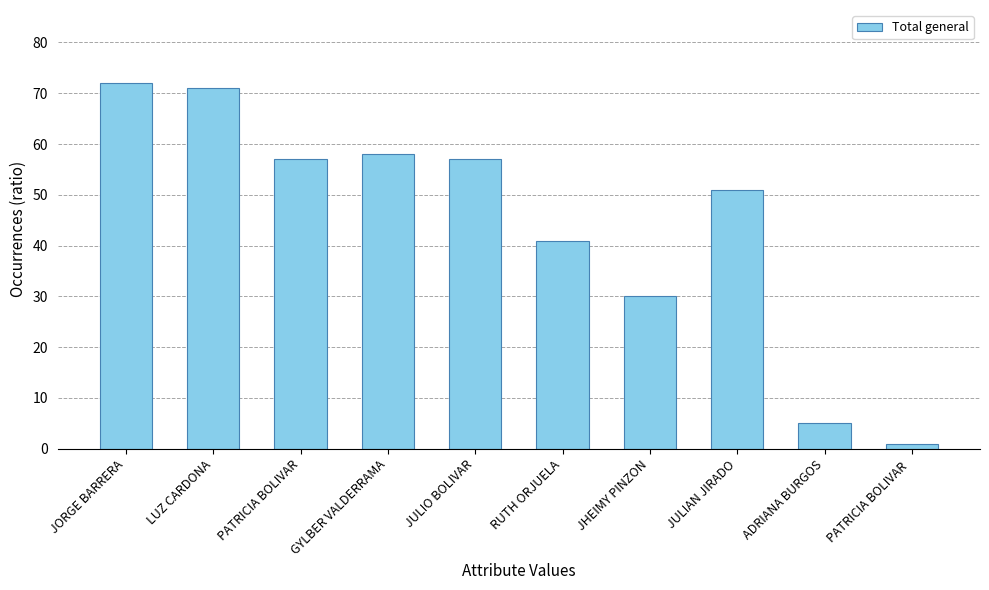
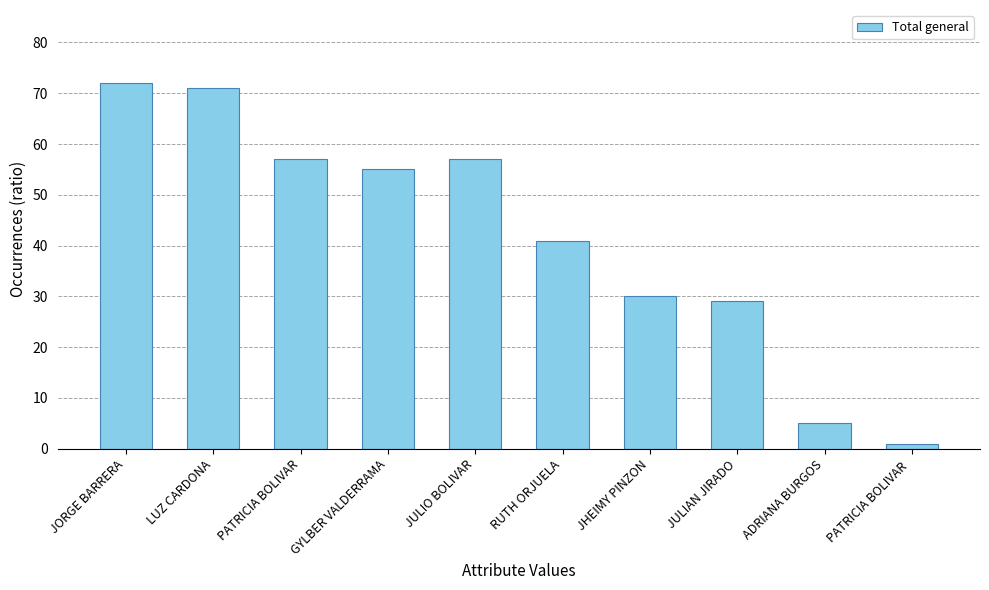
  {
    "JORGE BARRERA": 72,
    "LUZ CARDONA": 71,
-   "GYLBER VALDERRAMA": 58,
+   "GYLBER VALDERRAMA": 55,
    "JULIO BOLIVAR": 57,
    "RUTH ORJUELA": 41,
    "JHEIMY PINZON": 30,
-   "JULIAN JIRADO": 51,
+   "JULIAN JIRADO": 29,
    "ADRIANA BURGOS": 5
  }
